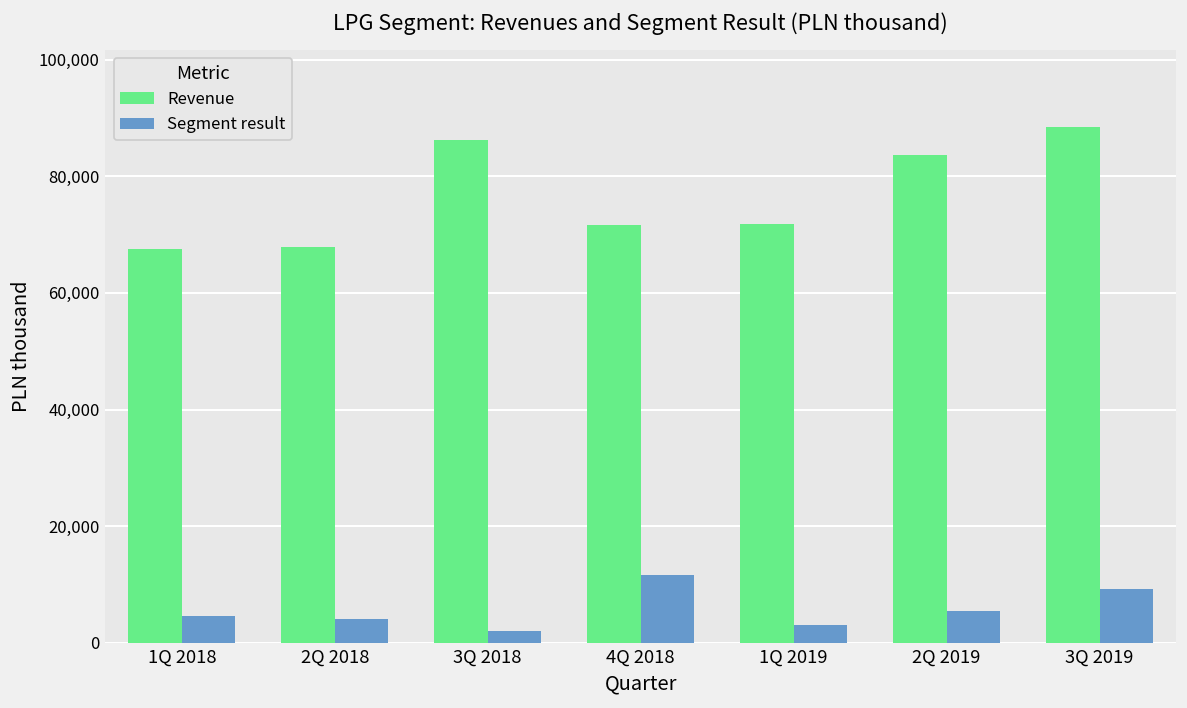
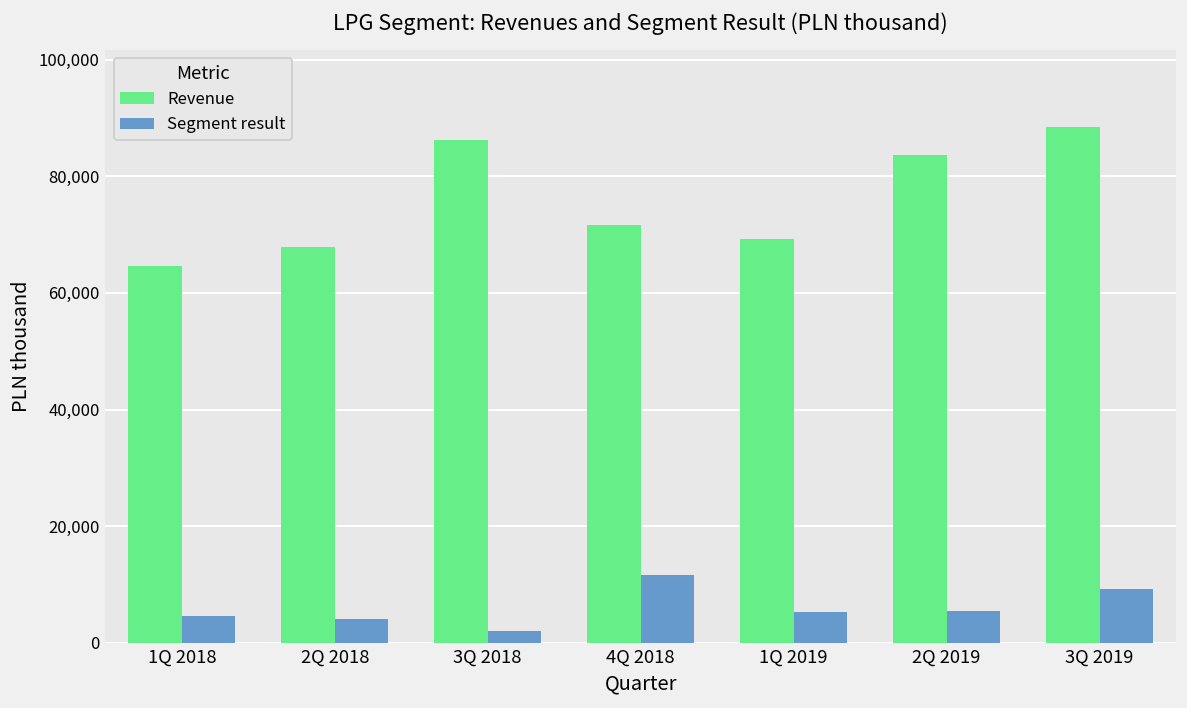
  {
    "Revenue": {
-     "1Q 2018": "67,000",
+     "1Q 2018": "65,000",
      "2Q 2018": "68,000",
      "3Q 2018": "86,000",
      "4Q 2018": "72,000",
-     "1Q 2019": "72,000",
+     "1Q 2019": "69,000",
      "2Q 2019": "84,000",
      "3Q 2019": "88,000"
    },
    "Segment result": {
      "1Q 2018": "5,000",
      "2Q 2018": "4,000",
      "3Q 2018": "2,000",
      "4Q 2018": "12,000",
-     "1Q 2019": "3,000",
+     "1Q 2019": "5,000",
      "2Q 2019": "6,000",
      "3Q 2019": "9,000"
    }
  }
